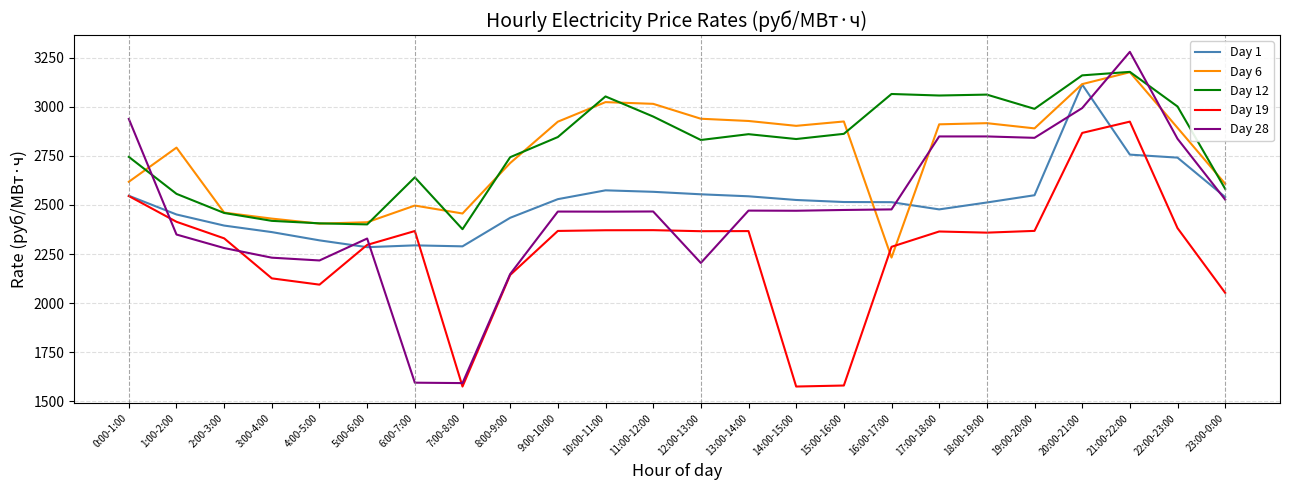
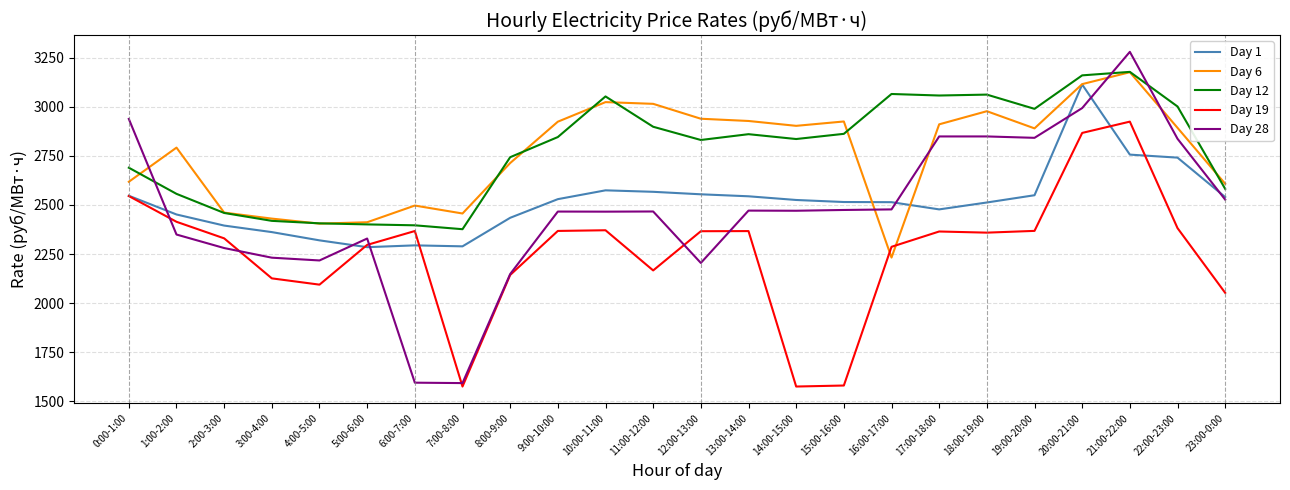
  {
    "Day 1": {
      "1:00-2:00": 2450,
      "2:00-3:00": 2390,
      "3:00-4:00": 2360,
      "4:00-5:00": 2320,
      "6:00-7:00": 2290,
      "7:00-8:00": 2290,
      "8:00-9:00": 2430,
      "9:00-10:00": 2530,
      "10:00-11:00": 2570,
      "11:00-12:00": 2570,
      "12:00-13:00": 2550,
      "13:00-14:00": 2540,
      "14:00-15:00": 2530,
      "15:00-16:00": 2520,
      "16:00-17:00": 2510,
      "17:00-18:00": 2480,
      "18:00-19:00": 2510,
      "19:00-20:00": 2550,
      "21:00-22:00": 2760,
      "22:00-23:00": 2740
    },
    "Day 6": {
      "0:00-1:00": 2620,
      "1:00-2:00": 2790,
      "6:00-7:00": 2500,
      "7:00-8:00": 2460,
      "8:00-9:00": 2710,
      "9:00-10:00": 2920,
      "10:00-11:00": 3020,
      "11:00-12:00": 3020,
      "12:00-13:00": 2940,
      "13:00-14:00": 2930,
      "14:00-15:00": 2900,
      "15:00-16:00": 2930,
      "16:00-17:00": 2230,
      "17:00-18:00": 2910,
-     "18:00-19:00": 2920,
+     "18:00-19:00": 2980,
      "19:00-20:00": 2890,
      "22:00-23:00": 2890,
      "23:00-0:00": 2610
    },
    "Day 12": {
-     "0:00-1:00": 2750,
+     "0:00-1:00": 2690,
      "1:00-2:00": 2560,
-     "6:00-7:00": 2640,
+     "6:00-7:00": 2400,
      "7:00-8:00": 2380,
      "8:00-9:00": 2740,
      "9:00-10:00": 2850,
      "10:00-11:00": 3050,
-     "11:00-12:00": 2950,
+     "11:00-12:00": 2900,
      "12:00-13:00": 2830,
      "13:00-14:00": 2860,
      "14:00-15:00": 2840,
      "15:00-16:00": 2860,
      "16:00-17:00": 3070,
      "17:00-18:00": 3060,
      "18:00-19:00": 3060,
      "19:00-20:00": 2990,
      "20:00-21:00": 3160,
      "22:00-23:00": 3000,
      "23:00-0:00": 2580
    },
    "Day 19": {
      "1:00-2:00": 2410,
      "2:00-3:00": 2330,
      "3:00-4:00": 2130,
      "4:00-5:00": 2090,
      "6:00-7:00": 2370,
      "7:00-8:00": 1570,
      "9:00-10:00": 2370,
      "10:00-11:00": 2370,
-     "11:00-12:00": 2370,
+     "11:00-12:00": 2170,
      "12:00-13:00": 2370,
      "13:00-14:00": 2370,
      "14:00-15:00": 1570,
      "15:00-16:00": 1580,
      "16:00-17:00": 2290,
      "17:00-18:00": 2360,
      "18:00-19:00": 2360,
      "19:00-20:00": 2370,
      "20:00-21:00": 2870,
      "21:00-22:00": 2920,
      "22:00-23:00": 2380,
      "23:00-0:00": 2050
    },
    "Day 28": {
      "0:00-1:00": 2940,
      "1:00-2:00": 2350,
      "2:00-3:00": 2280,
      "3:00-4:00": 2230,
      "4:00-5:00": 2220,
      "5:00-6:00": 2330,
      "6:00-7:00": 1590,
      "7:00-8:00": 1590,
      "9:00-10:00": 2470,
      "10:00-11:00": 2470,
      "11:00-12:00": 2470,
      "12:00-13:00": 2200,
      "13:00-14:00": 2470,
      "14:00-15:00": 2470,
      "15:00-16:00": 2470,
      "16:00-17:00": 2480,
      "17:00-18:00": 2850,
      "18:00-19:00": 2850,
      "19:00-20:00": 2840,
      "20:00-21:00": 2990,
      "21:00-22:00": 3280,
      "22:00-23:00": 2840
    }
  }
